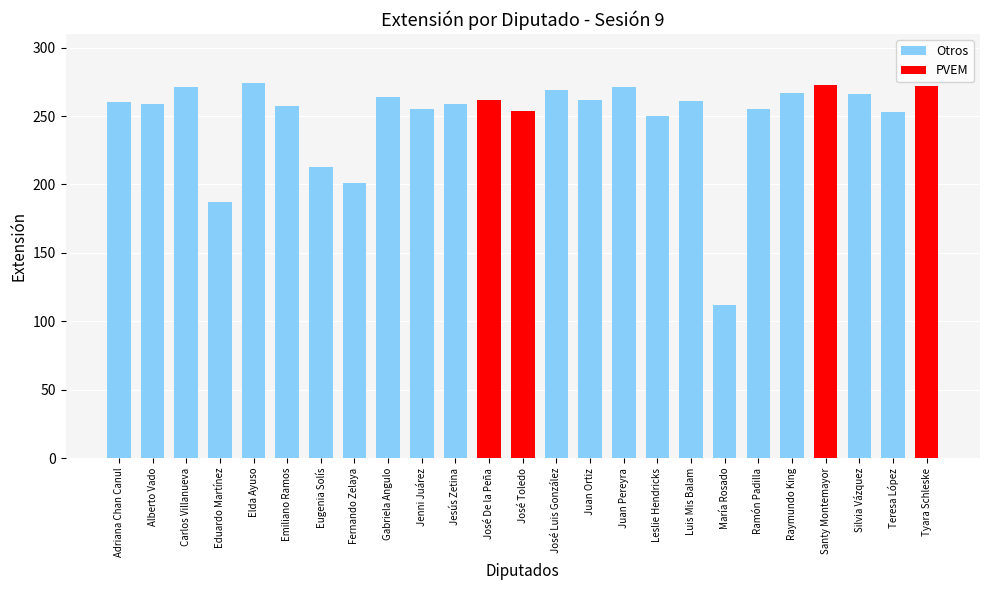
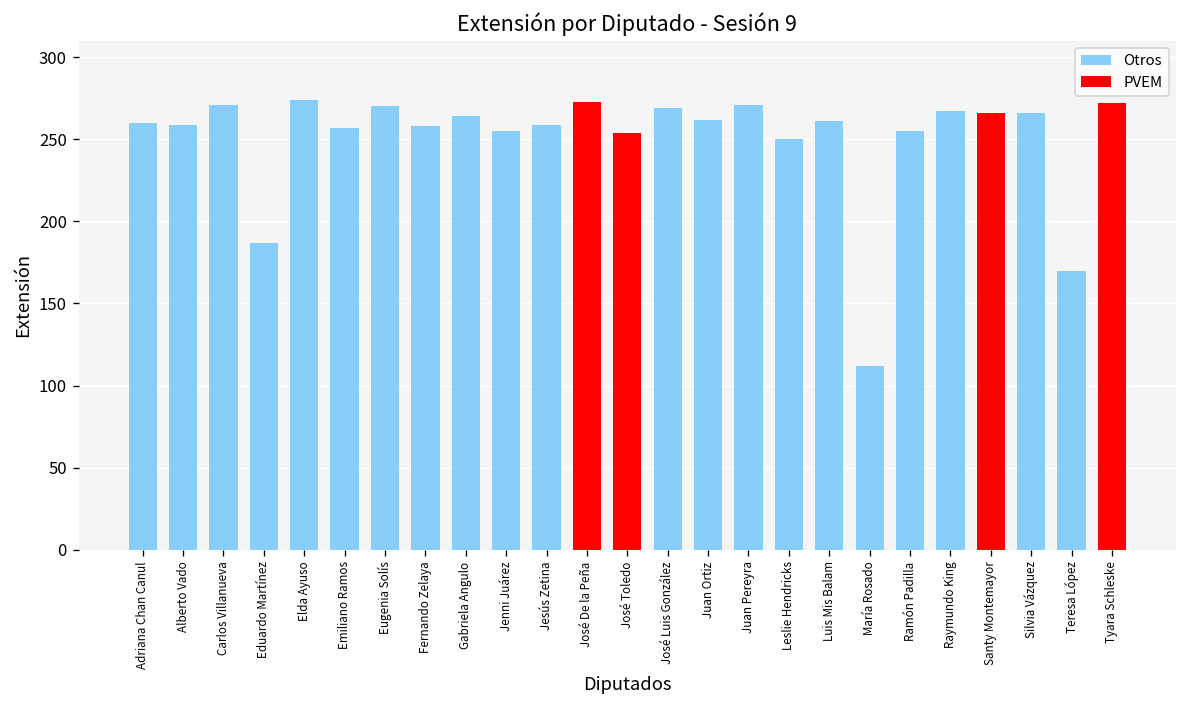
  {
    "Adriana Chan Canul": 260,
    "Alberto Vado": 259,
    "Carlos Villanueva": 271,
    "Eduardo Martínez": 187,
    "Elda Ayuso": 274,
    "Emiliano Ramos": 257,
-   "Eugenia Solís": 213,
-   "Fernando Zelaya": 201,
+   "Eugenia Solís": 270,
+   "Fernando Zelaya": 258,
    "Gabriela Angulo": 264,
    "Jenni Juárez": 255,
    "Jesús Zetina": 259,
-   "José De la Peña": 262,
+   "José De la Peña": 273,
    "José Toledo": 254,
    "José Luis González": 269,
    "Juan Ortiz": 262,
    "Juan Pereyra": 271,
    "Leslie Hendricks": 250,
    "Luis Mis Balam": 261,
    "María Rosado": 112,
    "Ramón Padilla": 255,
    "Raymundo King": 267,
-   "Santy Montemayor": 273,
+   "Santy Montemayor": 266,
    "Silvia Vázquez": 266,
-   "Teresa López": 253,
+   "Teresa López": 170,
    "Tyara Schleske": 272
  }
